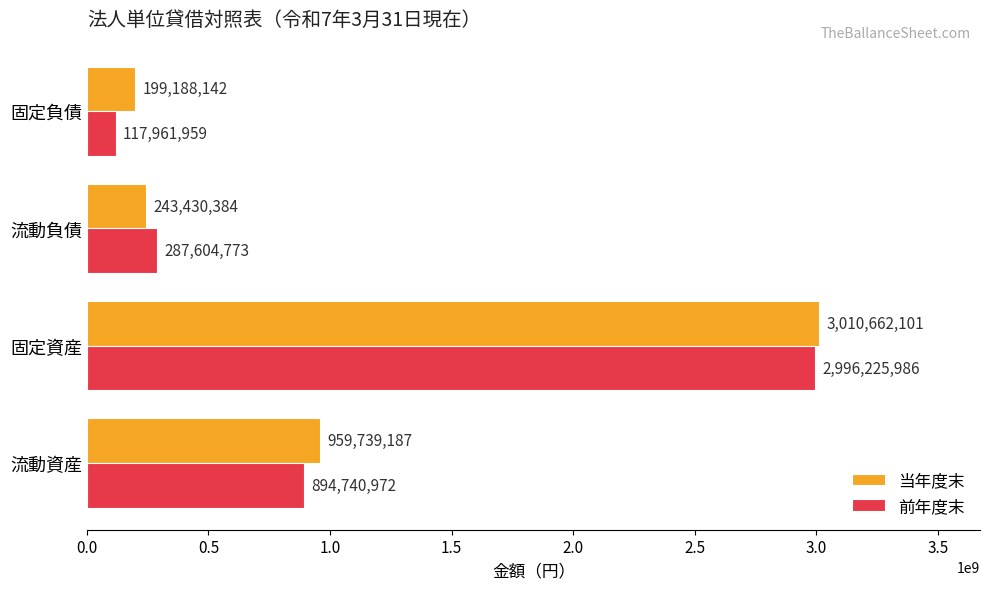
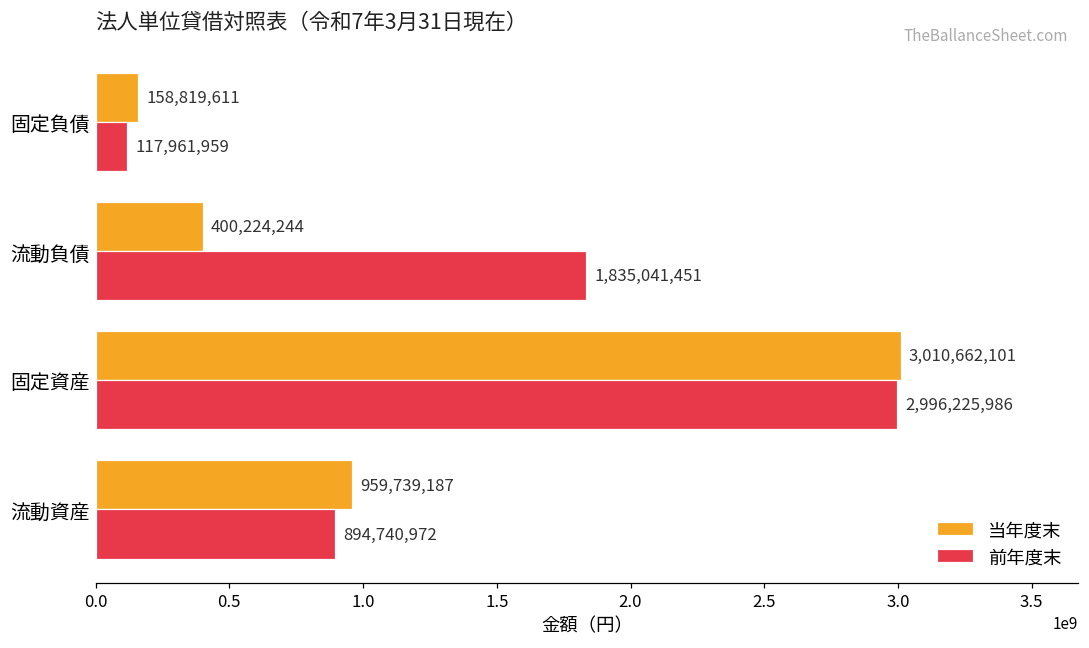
  {
    "当年度末": {
-     "固定負債": "199,188,142",
-     "流動負債": "243,430,384",
+     "固定負債": "158,819,611",
+     "流動負債": "400,224,244",
      "固定資産": "3,010,662,101",
      "流動資産": "959,739,187"
    },
    "前年度末": {
      "固定負債": "117,961,959",
-     "流動負債": "287,604,773",
+     "流動負債": "1,835,041,451",
      "固定資産": "2,996,225,986",
      "流動資産": "894,740,972"
    }
  }
